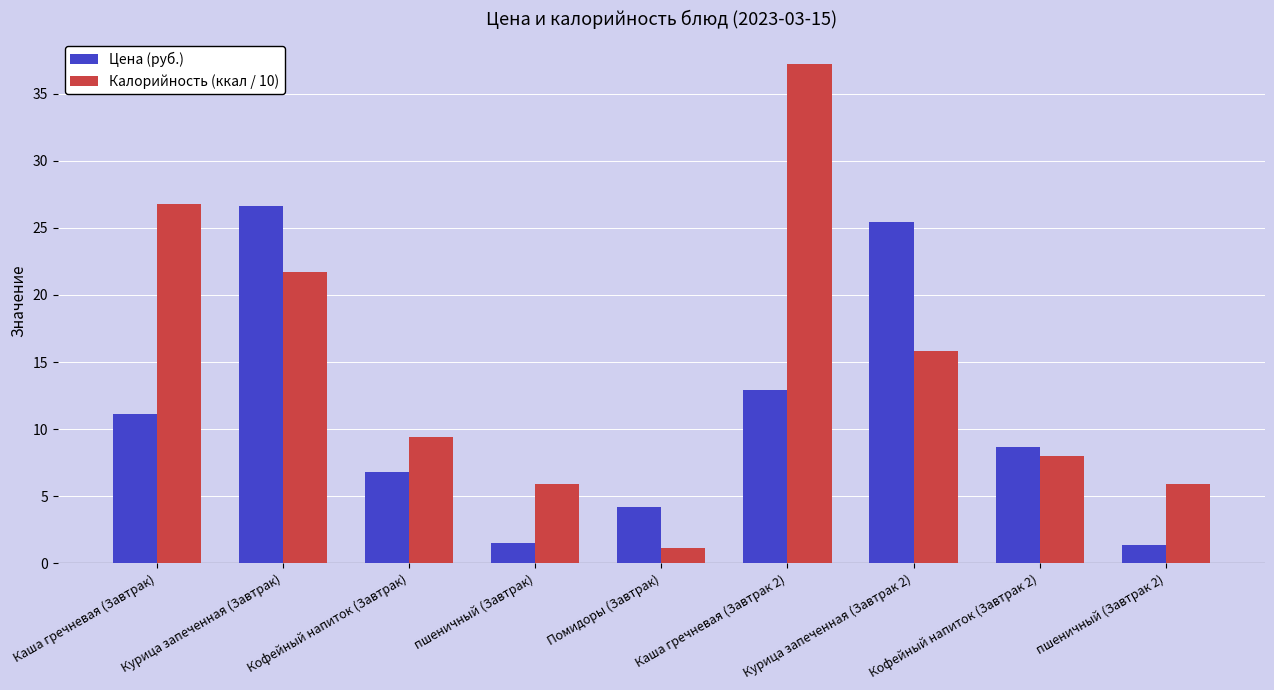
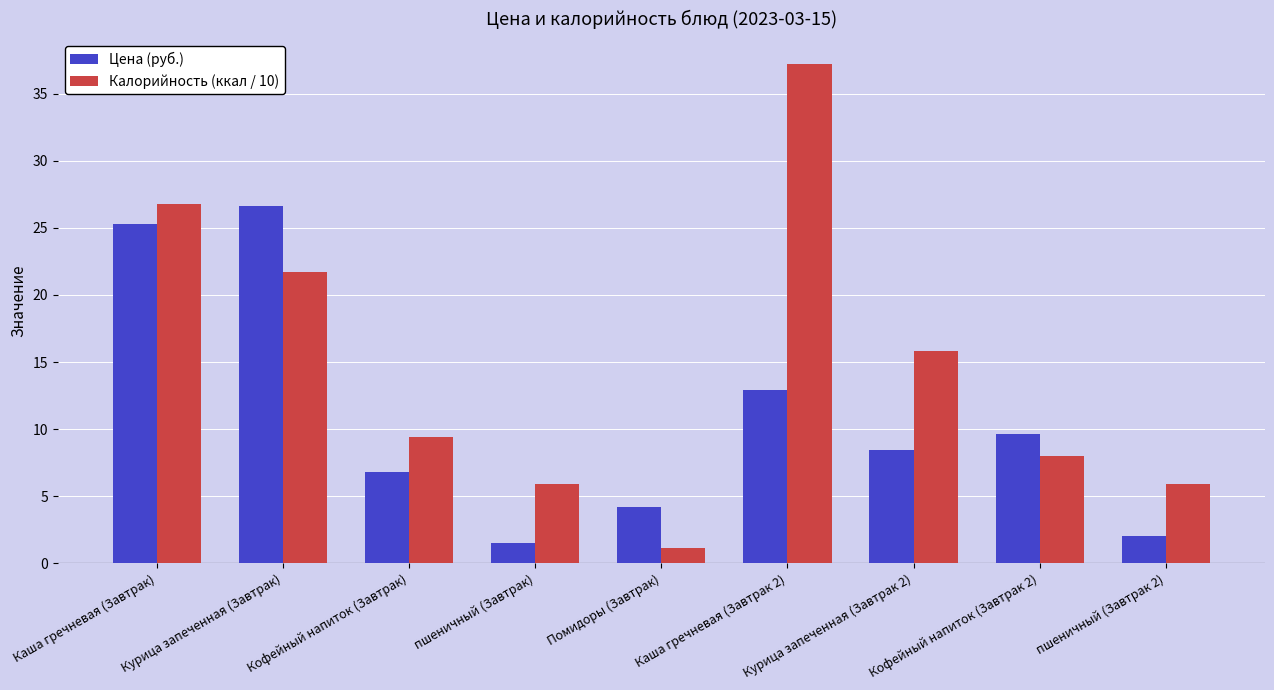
  {
    "Цена (руб.)": {
-     "Каша гречневая (Завтрак)": 11.1,
+     "Каша гречневая (Завтрак)": 25.3,
      "Курица запеченная (Завтрак)": 26.6,
      "Кофейный напиток (Завтрак)": 6.8,
      "пшеничный (Завтрак)": 1.5,
      "Помидоры (Завтрак)": 4.2,
      "Каша гречневая (Завтрак 2)": 12.9,
-     "Курица запеченная (Завтрак 2)": 25.5,
-     "Кофейный напиток (Завтрак 2)": 8.7,
-     "пшеничный (Завтрак 2)": 1.4
+     "Курица запеченная (Завтрак 2)": 8.5,
+     "Кофейный напиток (Завтрак 2)": 9.6,
+     "пшеничный (Завтрак 2)": 2.0
    },
    "Калорийность (ккал / 10)": {
      "Каша гречневая (Завтрак)": 26.8,
      "Курица запеченная (Завтрак)": 21.7,
      "Кофейный напиток (Завтрак)": 9.4,
      "пшеничный (Завтрак)": 5.9,
      "Помидоры (Завтрак)": 1.2,
      "Каша гречневая (Завтрак 2)": 37.2,
      "Курица запеченная (Завтрак 2)": 15.8,
      "Кофейный напиток (Завтрак 2)": 8.0,
      "пшеничный (Завтрак 2)": 5.9
    }
  }
